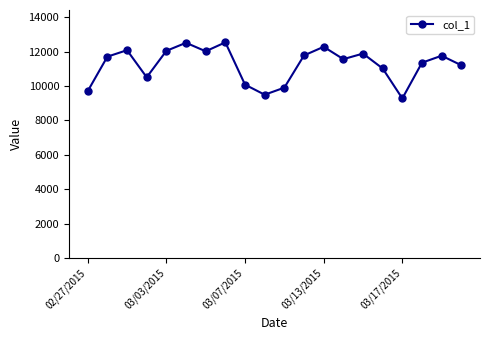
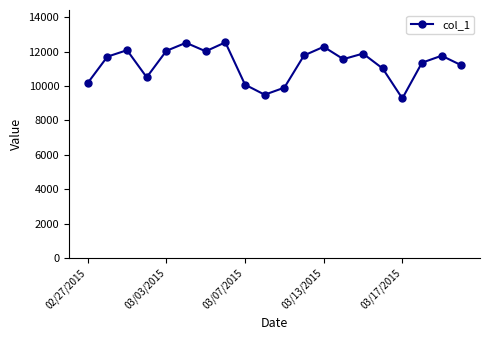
  {
-   "02/27/2015": 9700,
+   "02/27/2015": 10200,
    "03/03/2015": 12000,
    "03/07/2015": 10100,
    "03/13/2015": 12300,
    "03/17/2015": 9300
  }
